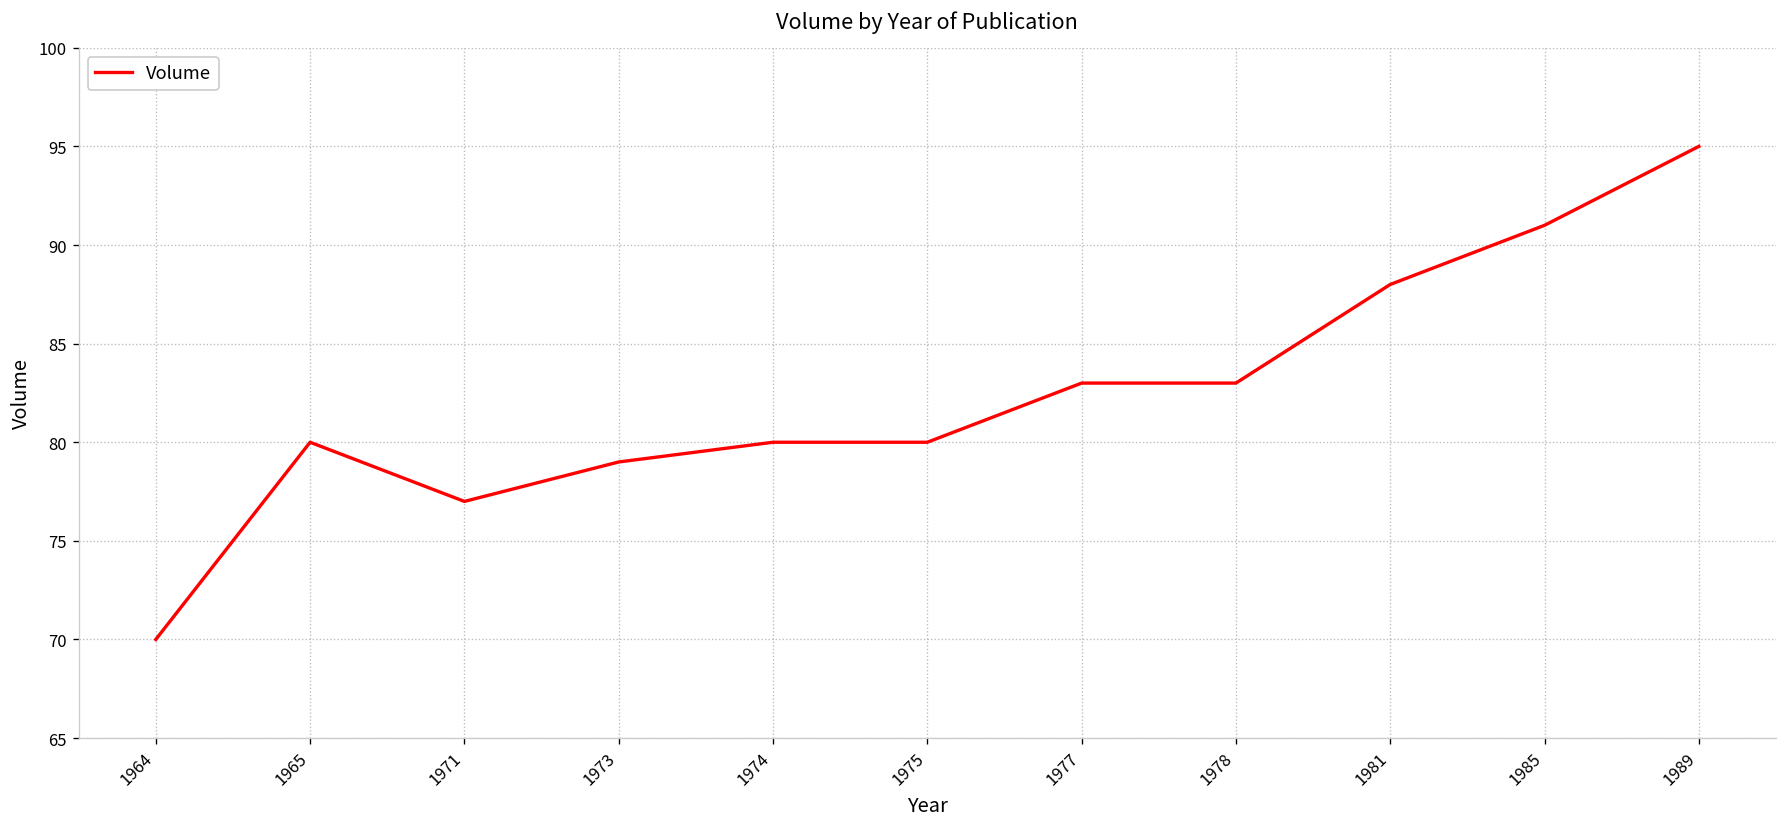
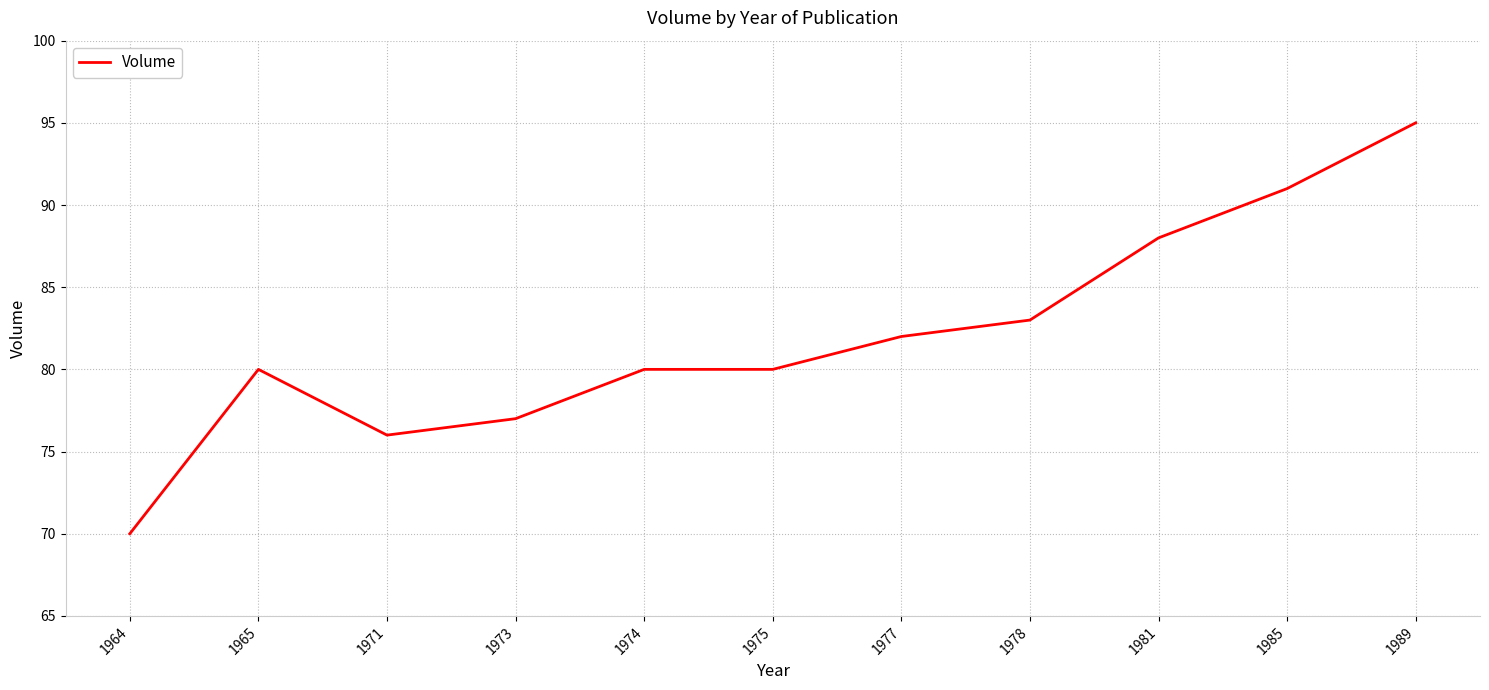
  {
    "1964": 70,
    "1965": 80,
-   "1971": 77,
-   "1973": 79,
+   "1971": 76,
+   "1973": 77,
    "1974": 80,
    "1975": 80,
-   "1977": 83,
+   "1977": 82,
    "1978": 83,
    "1981": 88,
    "1985": 91,
    "1989": 95
  }
